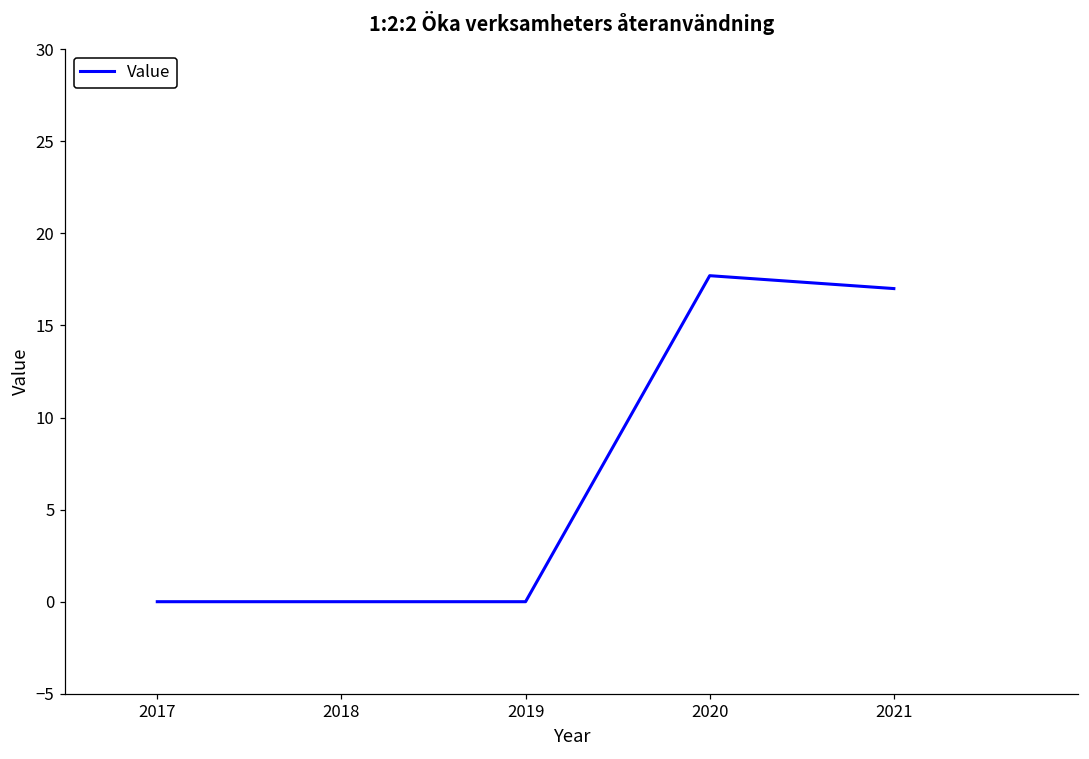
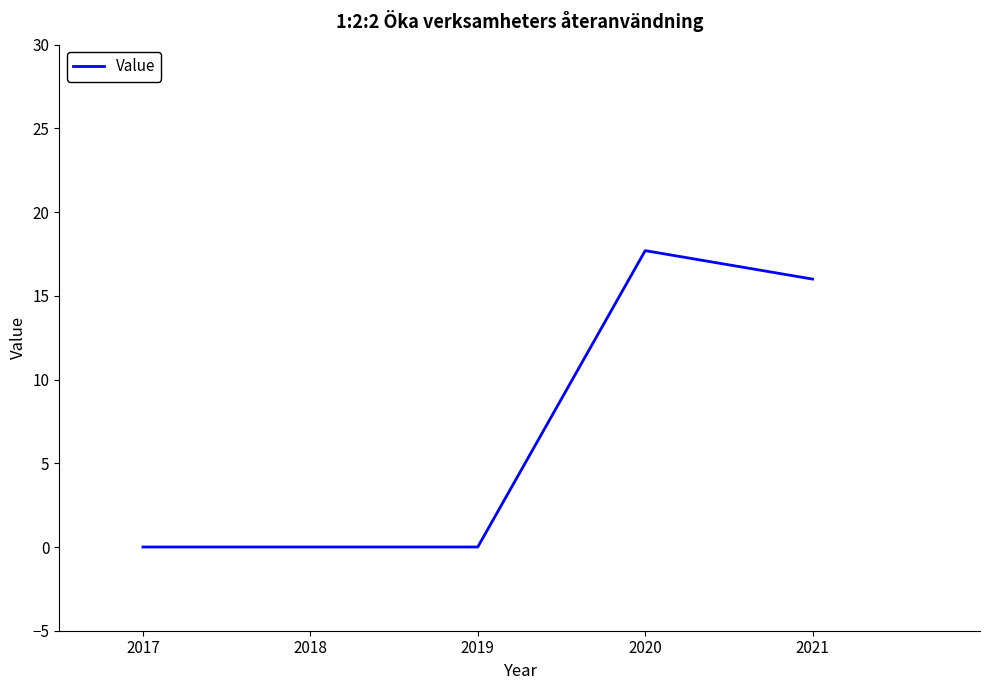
  {
    "2017": 0,
    "2018": 0,
    "2019": 0,
    "2020": 17.7,
-   "2021": 17
+   "2021": 16
  }
